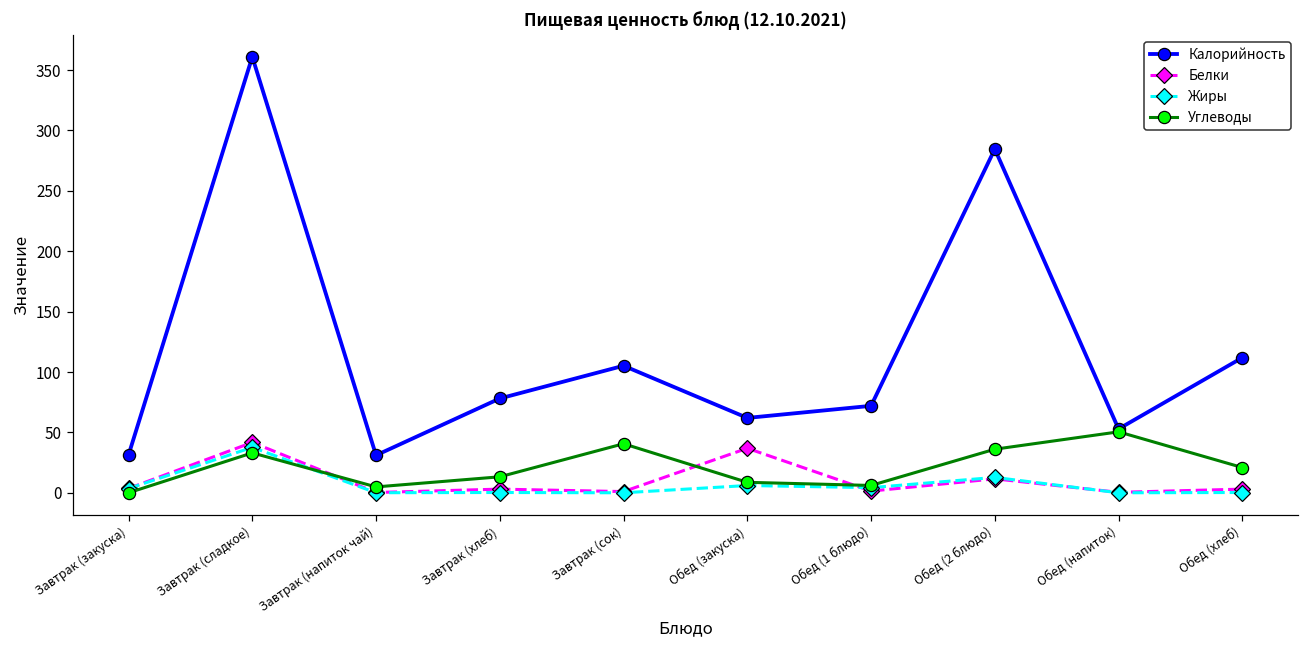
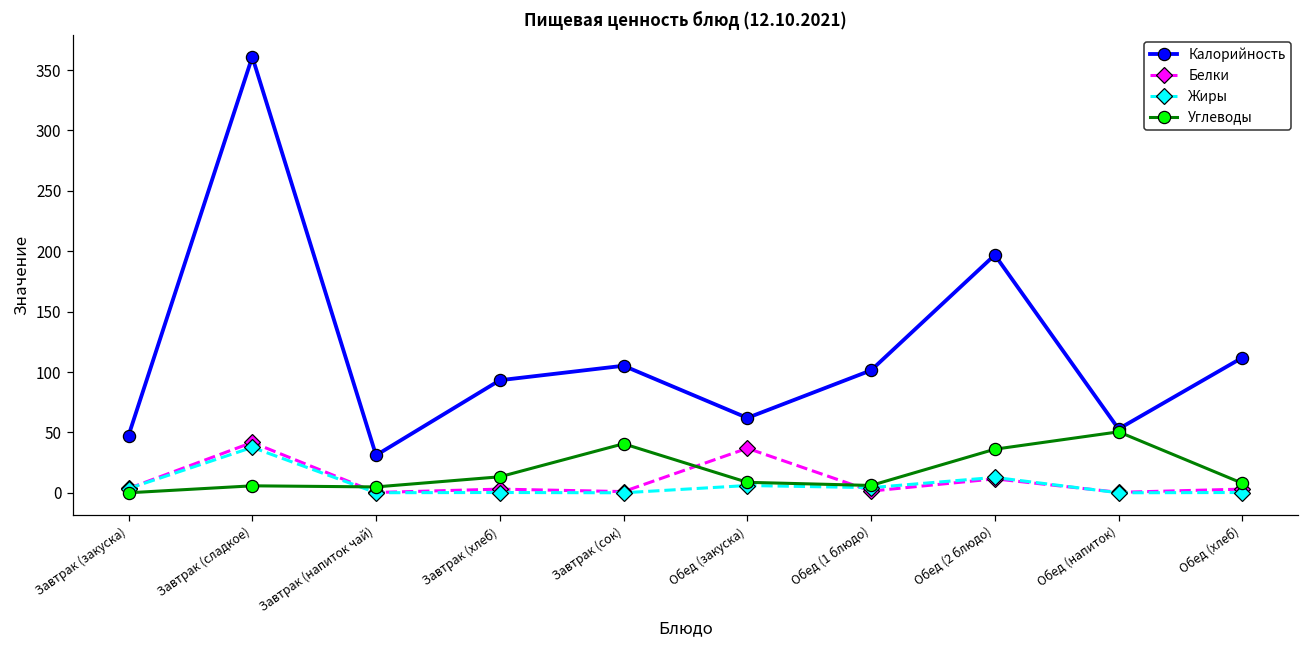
  {
    "Калорийность": {
-     "Завтрак (закуска)": 31,
+     "Завтрак (закуска)": 47,
      "Завтрак (сладкое)": 361,
      "Завтрак (напиток чай)": 31,
-     "Завтрак (хлеб)": 78,
+     "Завтрак (хлеб)": 93,
      "Завтрак (сок)": 105,
      "Обед (закуска)": 62,
-     "Обед (1 блюдо)": 72,
-     "Обед (2 блюдо)": 285,
+     "Обед (1 блюдо)": 101,
+     "Обед (2 блюдо)": 197,
      "Обед (напиток)": 53,
      "Обед (хлеб)": 112
    },
    "Белки": {
      "Завтрак (сладкое)": 42,
      "Завтрак (хлеб)": 3,
      "Обед (закуска)": 37,
      "Обед (1 блюдо)": 1,
      "Обед (хлеб)": 3
    },
    "Жиры": {
      "Завтрак (сладкое)": 38,
      "Завтрак (хлеб)": 0,
      "Обед (закуска)": 6,
      "Обед (хлеб)": 0
    },
    "Углеводы": {
      "Завтрак (закуска)": 0,
-     "Завтрак (сладкое)": 33,
+     "Завтрак (сладкое)": 6,
      "Завтрак (напиток чай)": 5,
      "Завтрак (хлеб)": 13,
      "Завтрак (сок)": 41,
      "Обед (закуска)": 9,
      "Обед (2 блюдо)": 36,
      "Обед (напиток)": 50,
-     "Обед (хлеб)": 21
+     "Обед (хлеб)": 8
    }
  }
